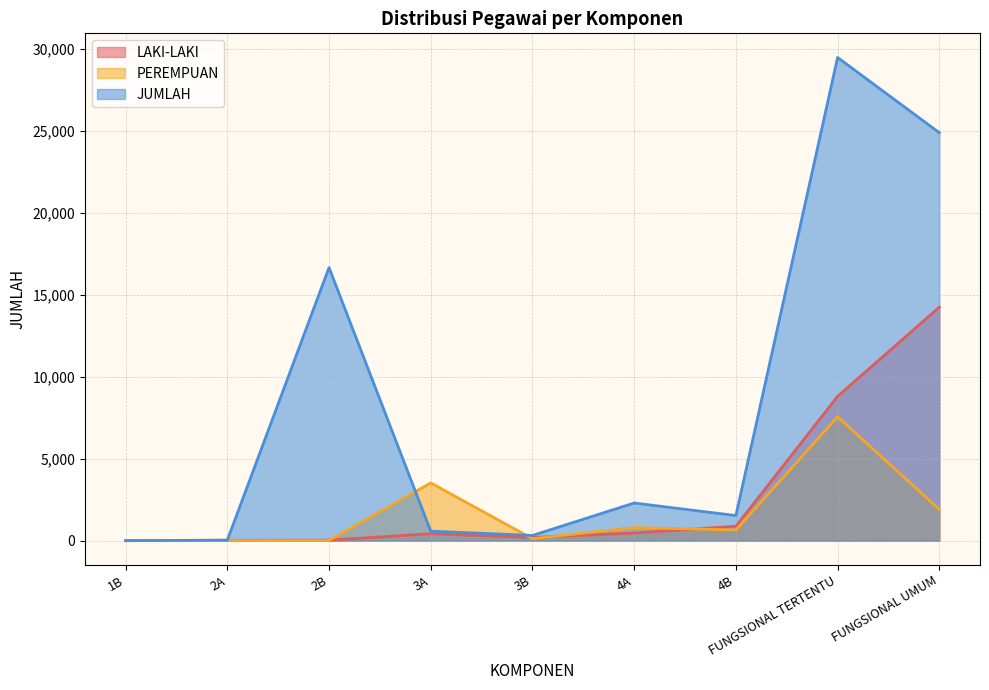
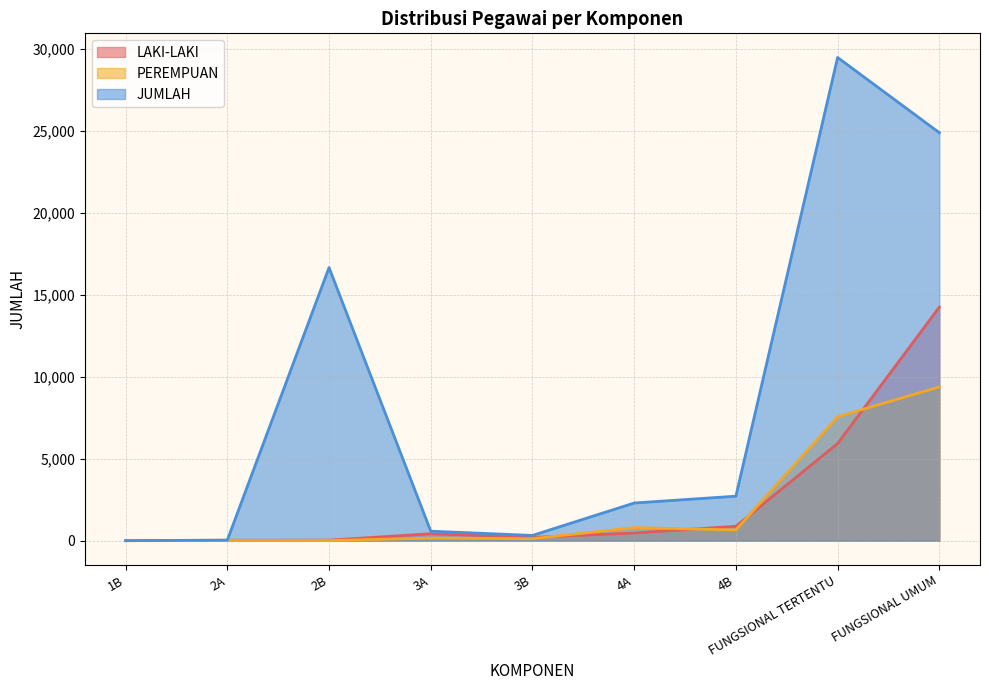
  {
    "LAKI-LAKI": {
      "4A": "500",
      "4B": "900",
-     "FUNGSIONAL TERTENTU": "8,800",
+     "FUNGSIONAL TERTENTU": "5,900",
      "FUNGSIONAL UMUM": "14,200"
    },
    "PEREMPUAN": {
-     "3A": "3,500",
+     "3A": "200",
      "4A": "800",
      "4B": "700",
      "FUNGSIONAL TERTENTU": "7,600",
-     "FUNGSIONAL UMUM": "1,900"
+     "FUNGSIONAL UMUM": "9,400"
    },
    "JUMLAH": {
      "2B": "16,700",
      "4A": "2,300",
-     "4B": "1,500",
+     "4B": "2,700",
      "FUNGSIONAL TERTENTU": "29,500",
      "FUNGSIONAL UMUM": "24,900"
    }
  }
